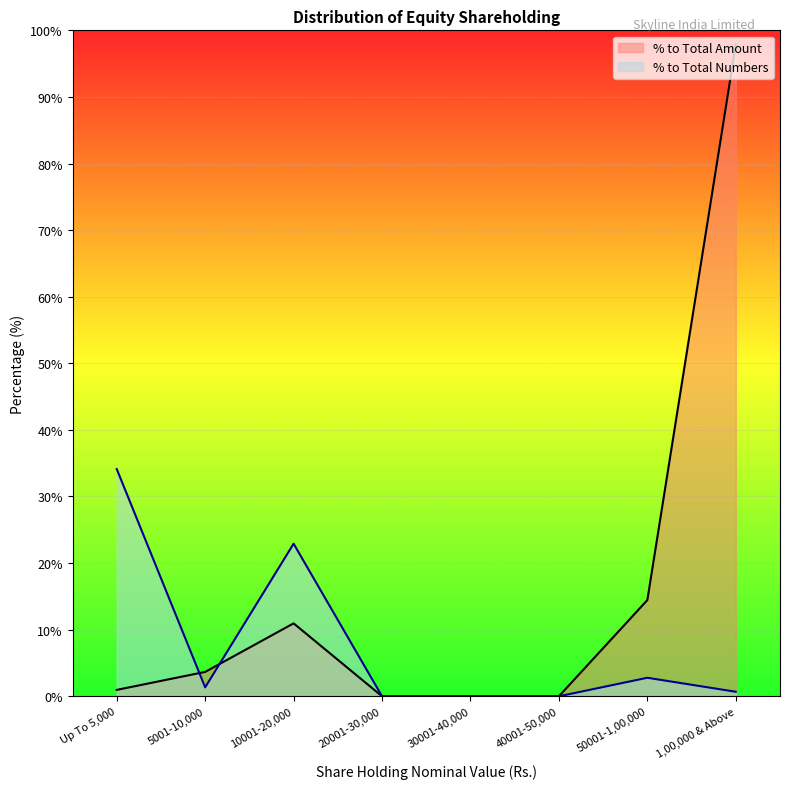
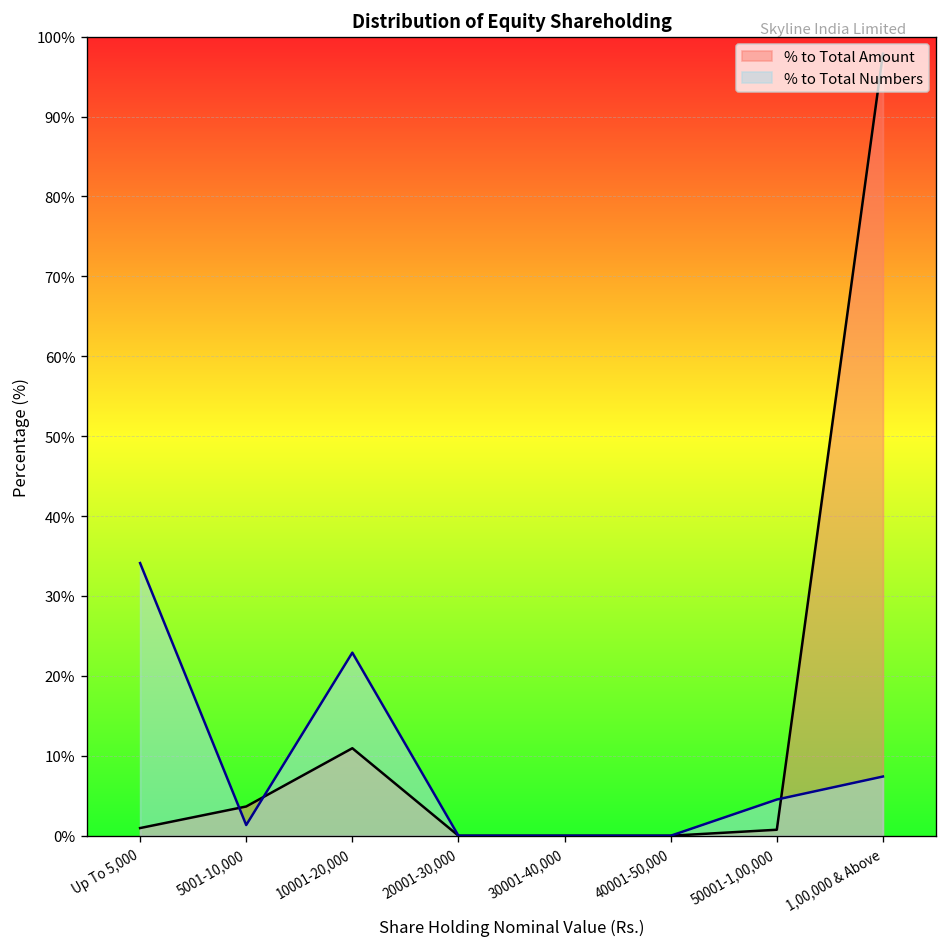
  {
    "% to Total Amount": {
      "Up To 5,000": "1%",
      "5001-10,000": "4%",
      "10001-20,000": "11%",
-     "50001-1,00,000": "14%"
+     "50001-1,00,000": "1%"
    },
    "% to Total Numbers": {
      "Up To 5,000": "34%",
      "5001-10,000": "1%",
      "10001-20,000": "23%",
-     "50001-1,00,000": "3%",
-     "1,00,000 & Above": "1%"
+     "50001-1,00,000": "5%",
+     "1,00,000 & Above": "7%"
    }
  }
